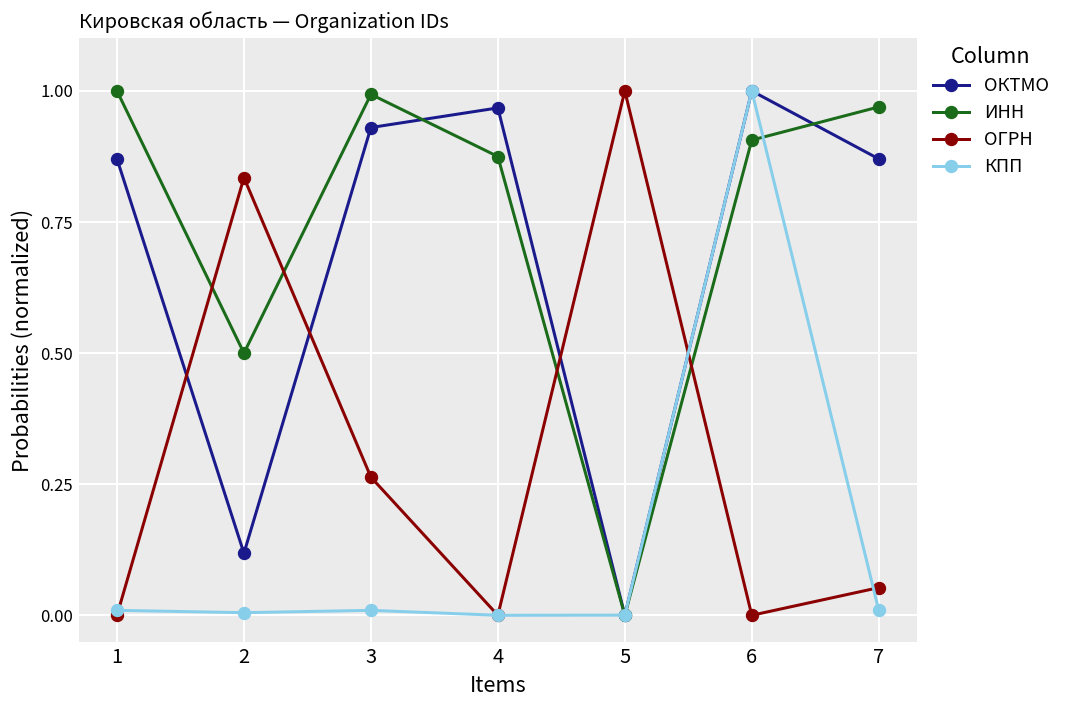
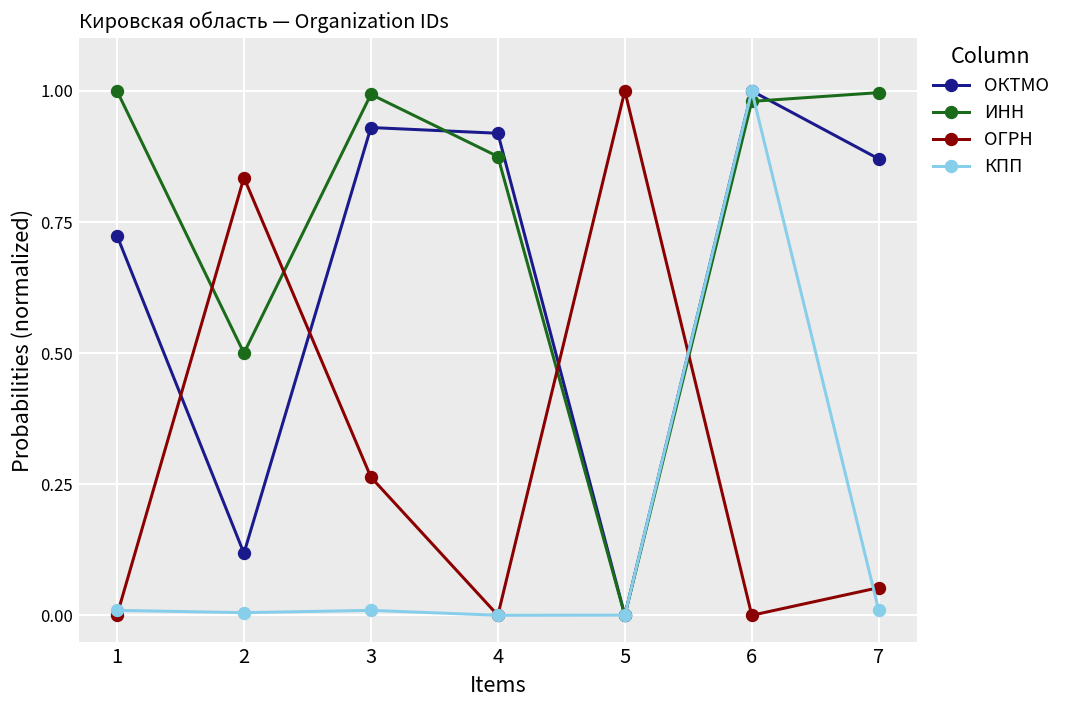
  {
    "ОКТМО": {
-     "1": 0.87,
+     "1": 0.72,
      "2": 0.12,
      "3": 0.93,
-     "4": 0.97,
+     "4": 0.92,
      "7": 0.87
    },
    "ИНН": {
      "1": 1.00,
      "2": 0.50,
      "3": 0.99,
      "4": 0.87,
-     "6": 0.91,
-     "7": 0.97
+     "6": 0.98,
+     "7": 1.00
    },
    "ОГРН": {
      "1": 0.00,
      "2": 0.83,
      "3": 0.26,
      "5": 1.00,
      "6": 0.00,
      "7": 0.05
    },
    "КПП": {
      "1": 0.01,
      "2": 0.00,
      "3": 0.01,
      "7": 0.01
    }
  }
